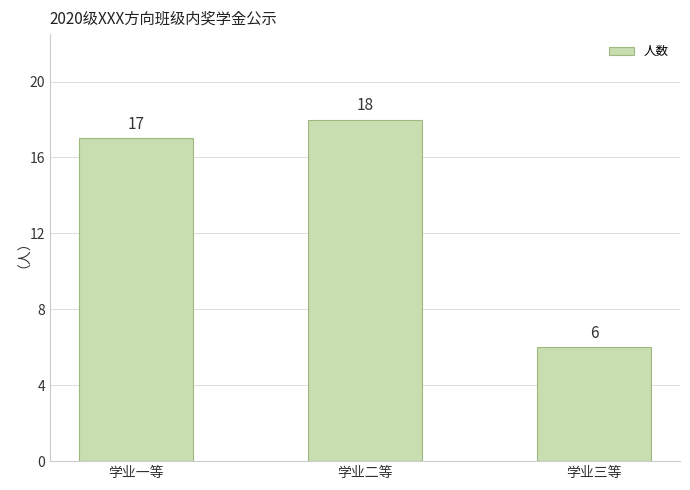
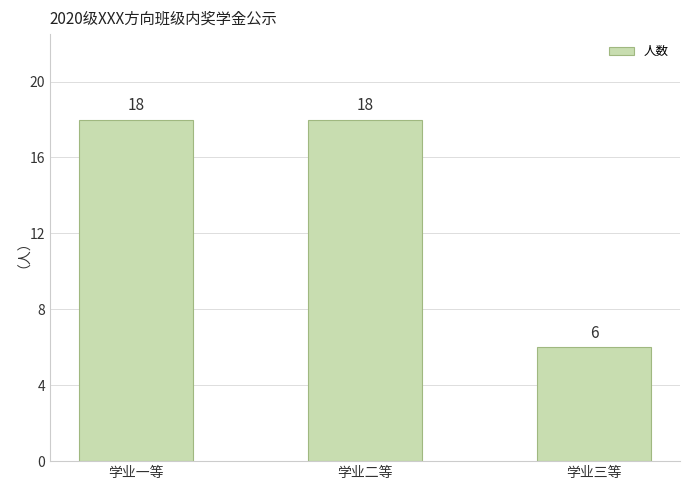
  {
-   "学业一等": 17,
+   "学业一等": 18,
    "学业二等": 18,
    "学业三等": 6
  }
